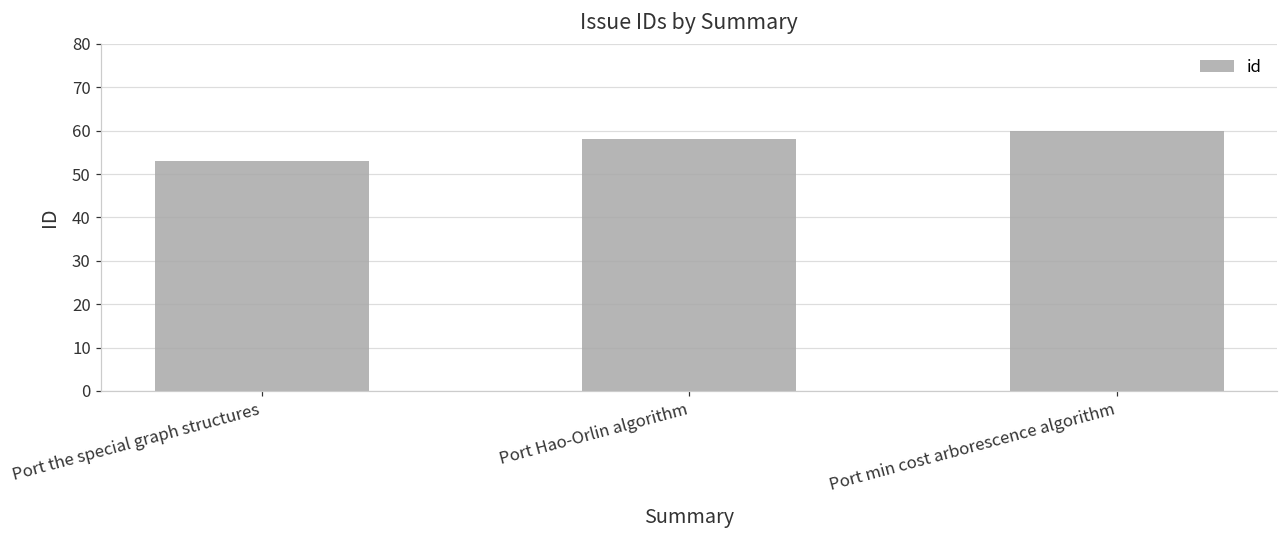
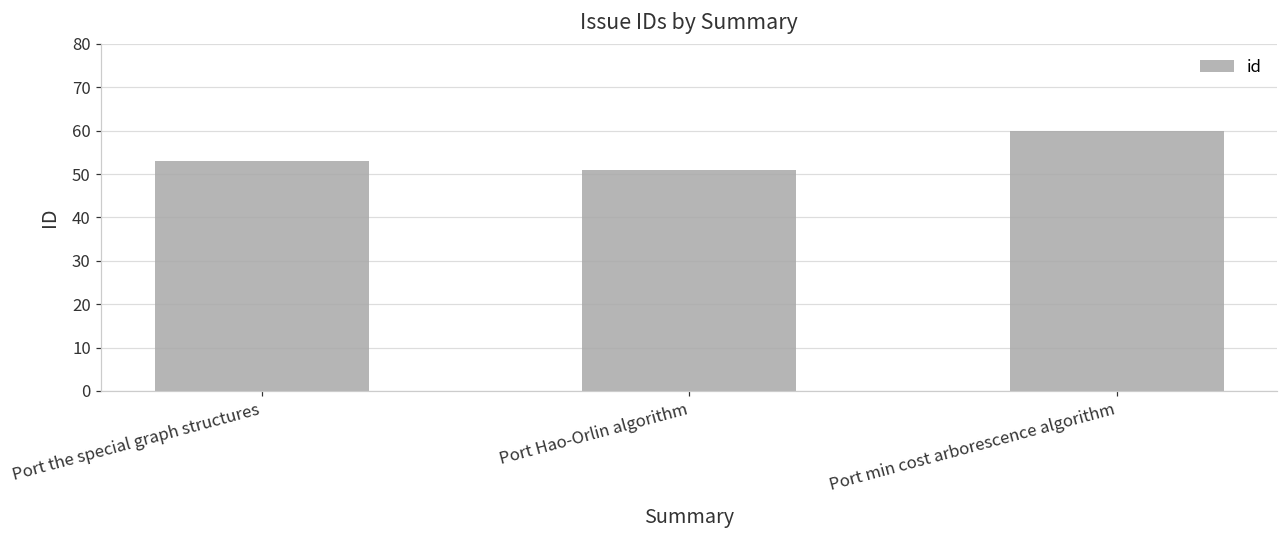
  {
    "Port the special graph structures": 53,
-   "Port Hao-Orlin algorithm": 58,
+   "Port Hao-Orlin algorithm": 51,
    "Port min cost arborescence algorithm": 60
  }
